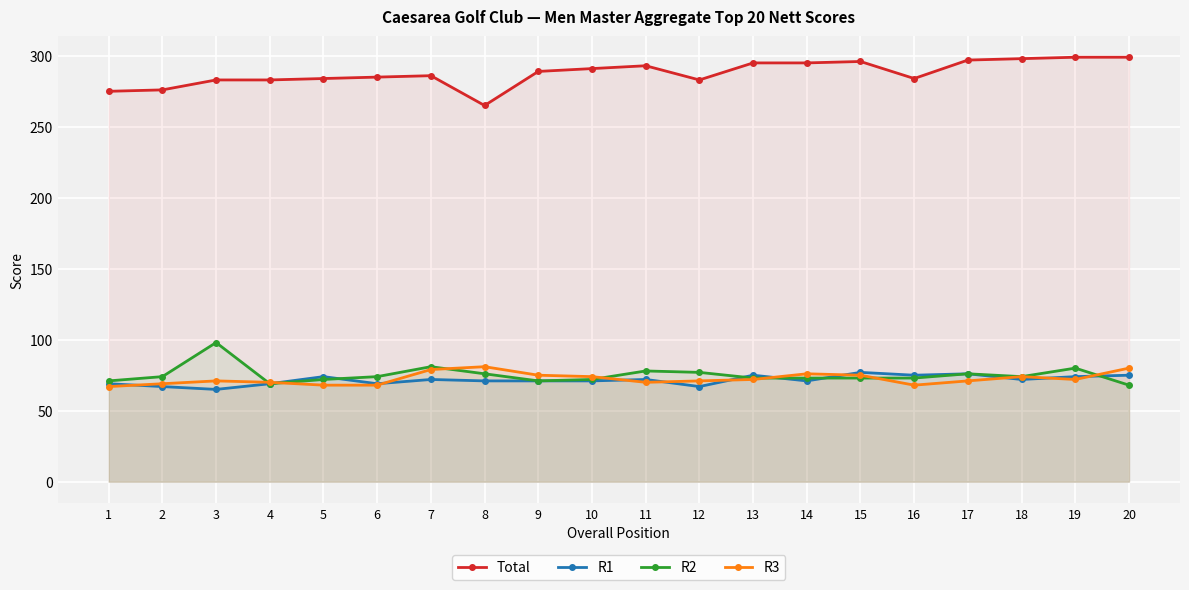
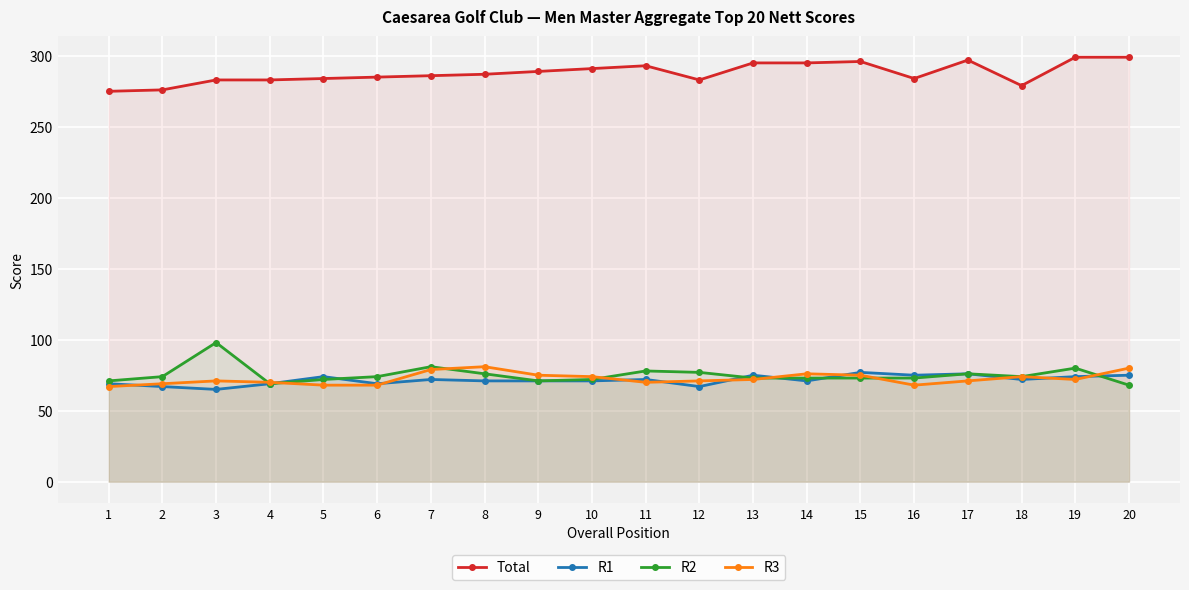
  {
    "Total": {
      "1": 275,
      "2": 276,
      "3": 283,
      "4": 283,
      "5": 284,
      "6": 285,
      "7": 286,
-     "8": 265,
+     "8": 287,
      "9": 289,
      "10": 291,
      "11": 293,
      "12": 283,
      "13": 295,
      "14": 295,
      "15": 296,
      "16": 284,
      "17": 297,
-     "18": 298,
+     "18": 279,
      "19": 299,
      "20": 299
    },
    "R1": {
      "1": 69,
      "2": 67,
      "3": 65,
      "5": 74,
      "7": 72,
      "8": 71,
      "11": 72,
      "12": 67,
      "13": 75,
      "14": 71,
      "15": 77,
      "16": 75,
      "18": 72,
      "19": 74,
      "20": 75
    },
    "R2": {
      "1": 71,
      "2": 74,
      "3": 98,
      "5": 72,
      "6": 74,
      "7": 81,
      "8": 76,
      "11": 78,
      "12": 77,
      "14": 73,
      "15": 73,
      "16": 73,
      "19": 80,
      "20": 68
    },
    "R3": {
      "1": 67,
      "2": 69,
      "3": 71,
      "5": 68,
      "7": 79,
      "8": 81,
      "9": 75,
      "10": 74,
      "11": 70,
      "12": 71,
      "14": 76,
      "15": 75,
      "16": 68,
      "17": 71,
      "19": 72,
      "20": 80
    }
  }
